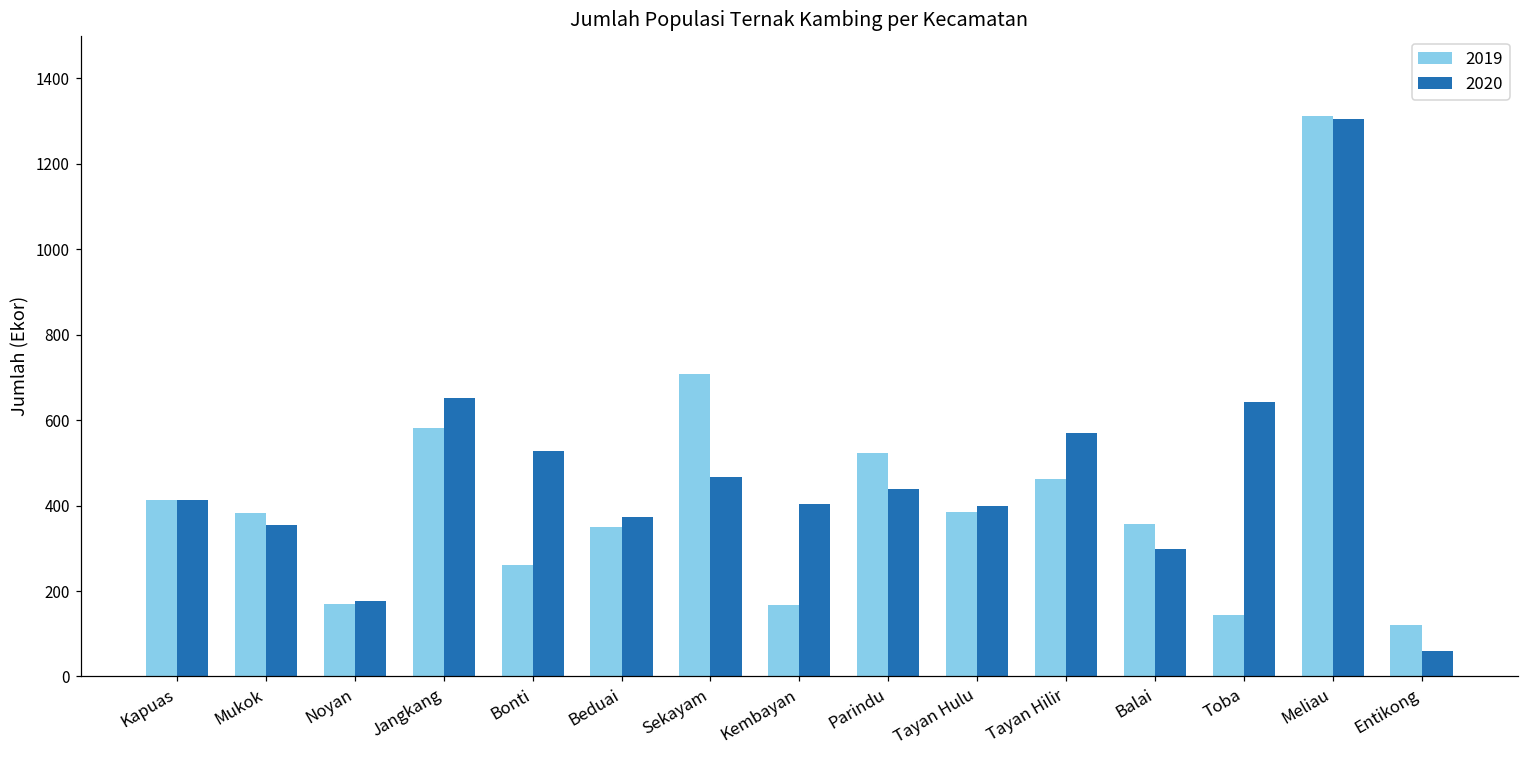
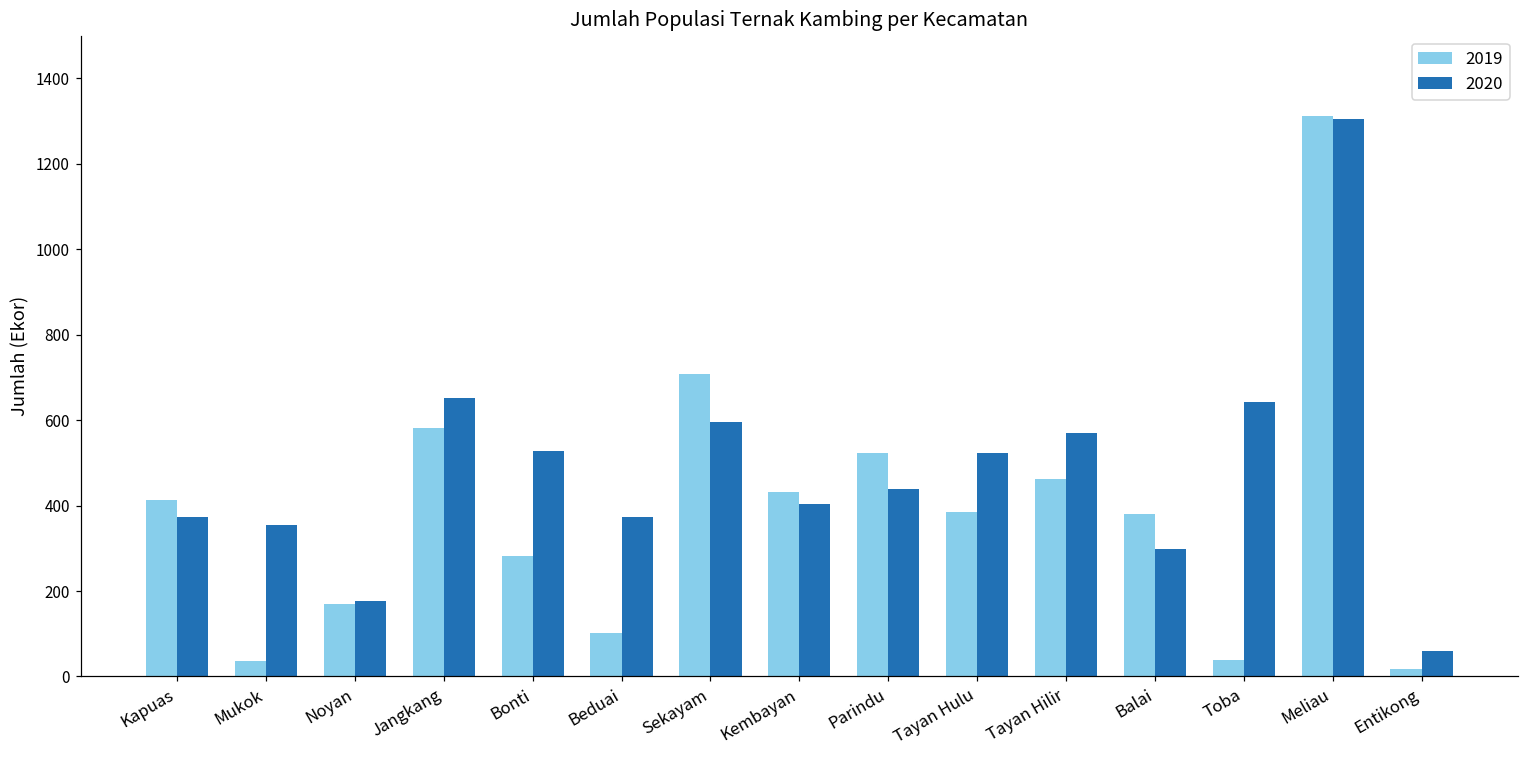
  {
    "2019": {
      "Kapuas": 410,
-     "Mukok": 380,
+     "Mukok": 40,
      "Noyan": 170,
      "Jangkang": 580,
-     "Bonti": 260,
-     "Beduai": 350,
+     "Bonti": 280,
+     "Beduai": 100,
      "Sekayam": 710,
-     "Kembayan": 170,
+     "Kembayan": 430,
      "Parindu": 520,
      "Tayan Hulu": 390,
      "Tayan Hilir": 460,
-     "Balai": 360,
-     "Toba": 140,
+     "Balai": 380,
+     "Toba": 40,
      "Meliau": 1310,
-     "Entikong": 120
+     "Entikong": 20
    },
    "2020": {
-     "Kapuas": 410,
+     "Kapuas": 370,
      "Mukok": 350,
      "Noyan": 180,
      "Jangkang": 650,
      "Bonti": 530,
      "Beduai": 370,
-     "Sekayam": 470,
+     "Sekayam": 600,
      "Kembayan": 400,
      "Parindu": 440,
-     "Tayan Hulu": 400,
+     "Tayan Hulu": 520,
      "Tayan Hilir": 570,
      "Balai": 300,
      "Toba": 640,
      "Meliau": 1300,
      "Entikong": 60
    }
  }
